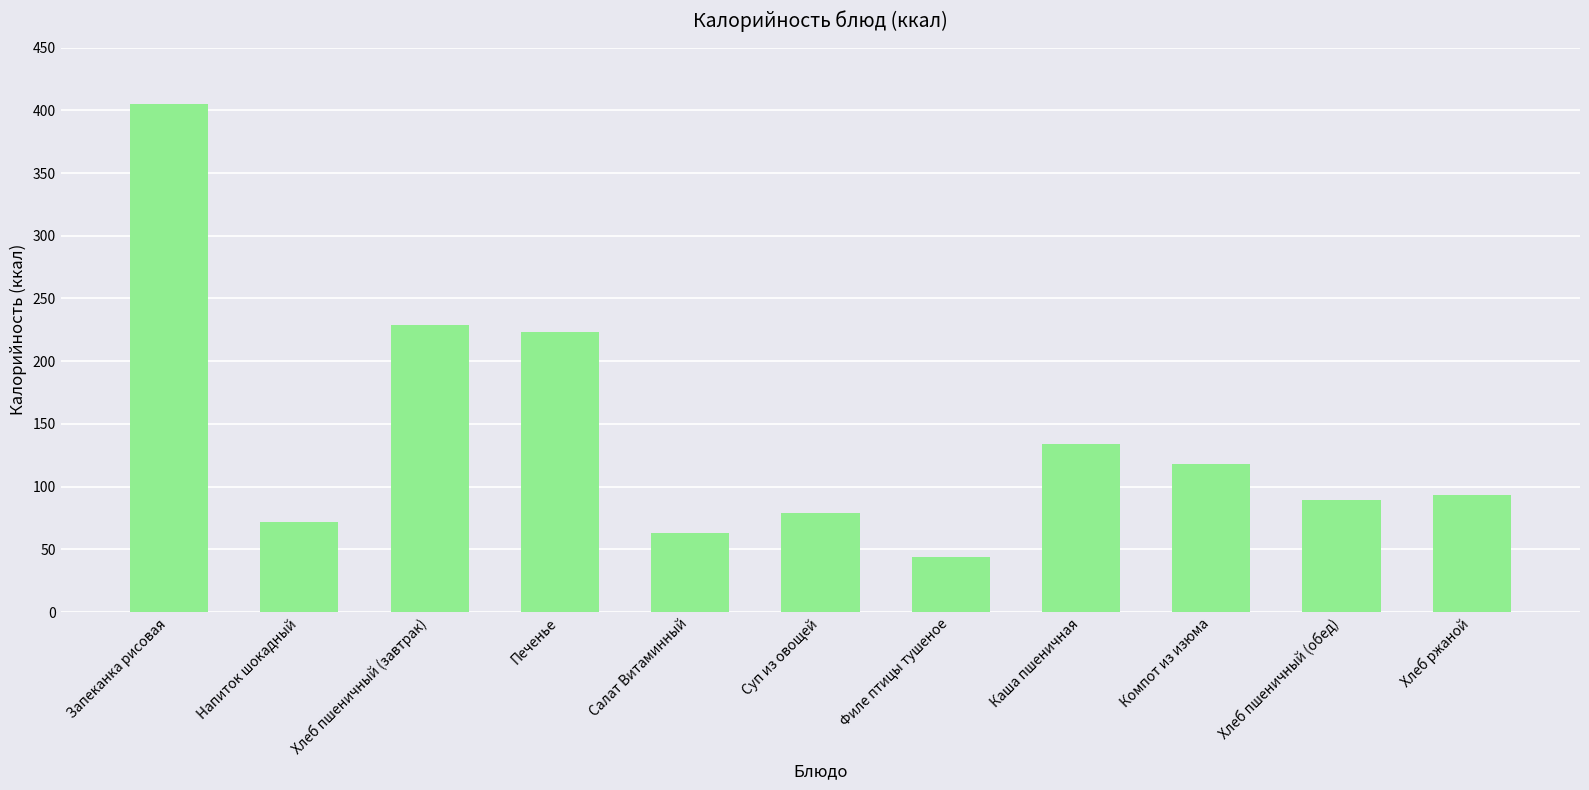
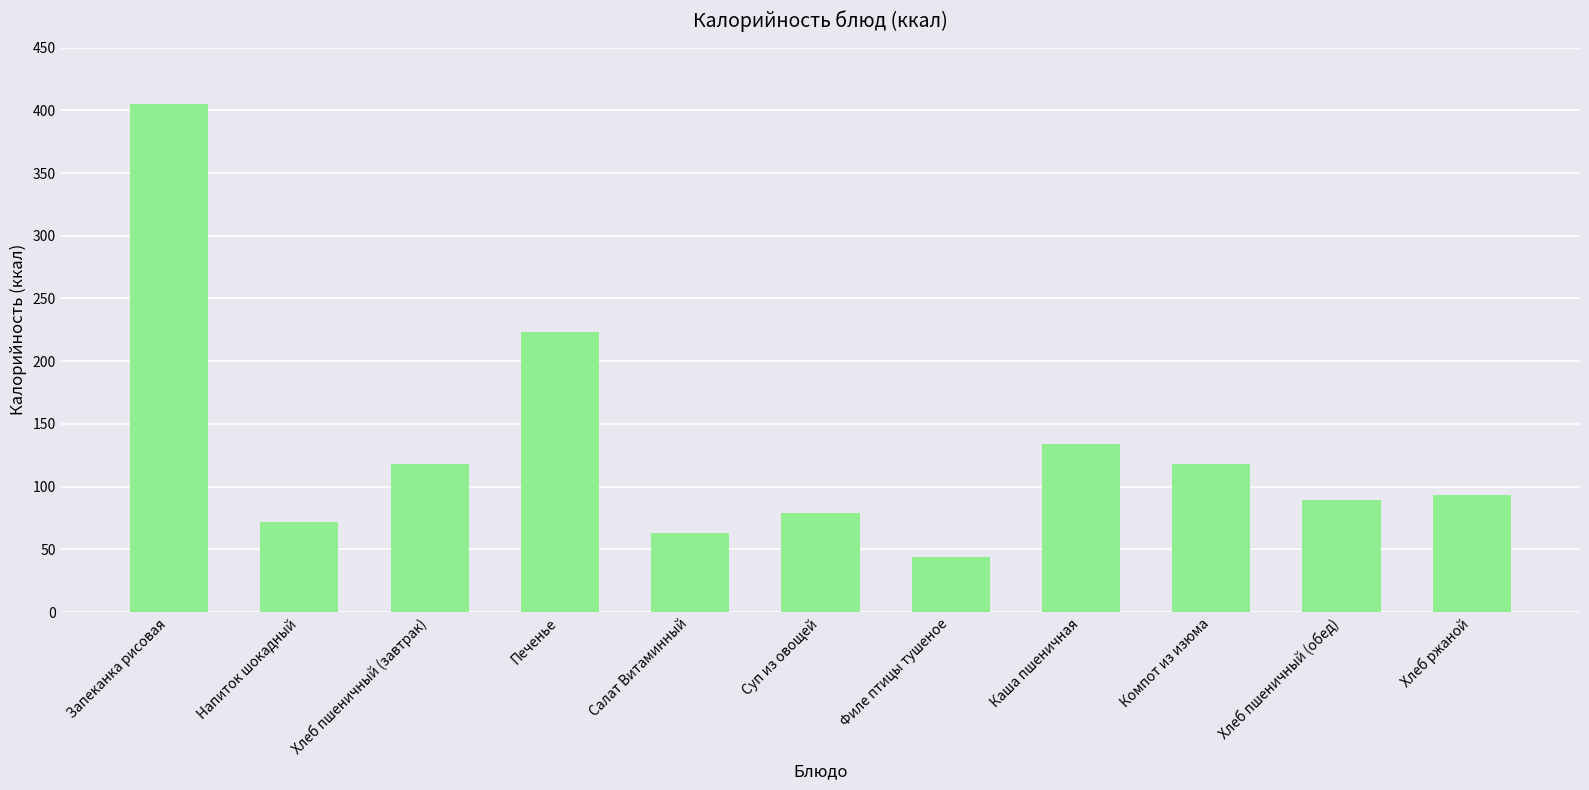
  {
    "Запеканка рисовая": 405,
    "Напиток шокадный": 72,
-   "Хлеб пшеничный (завтрак)": 229,
+   "Хлеб пшеничный (завтрак)": 118,
    "Печенье": 223,
    "Салат Витаминный": 63,
    "Суп из овощей": 79,
    "Филе птицы тушеное": 44,
    "Каша пшеничная": 134,
    "Компот из изюма": 118,
    "Хлеб пшеничный (обед)": 89,
    "Хлеб ржаной": 93
  }
